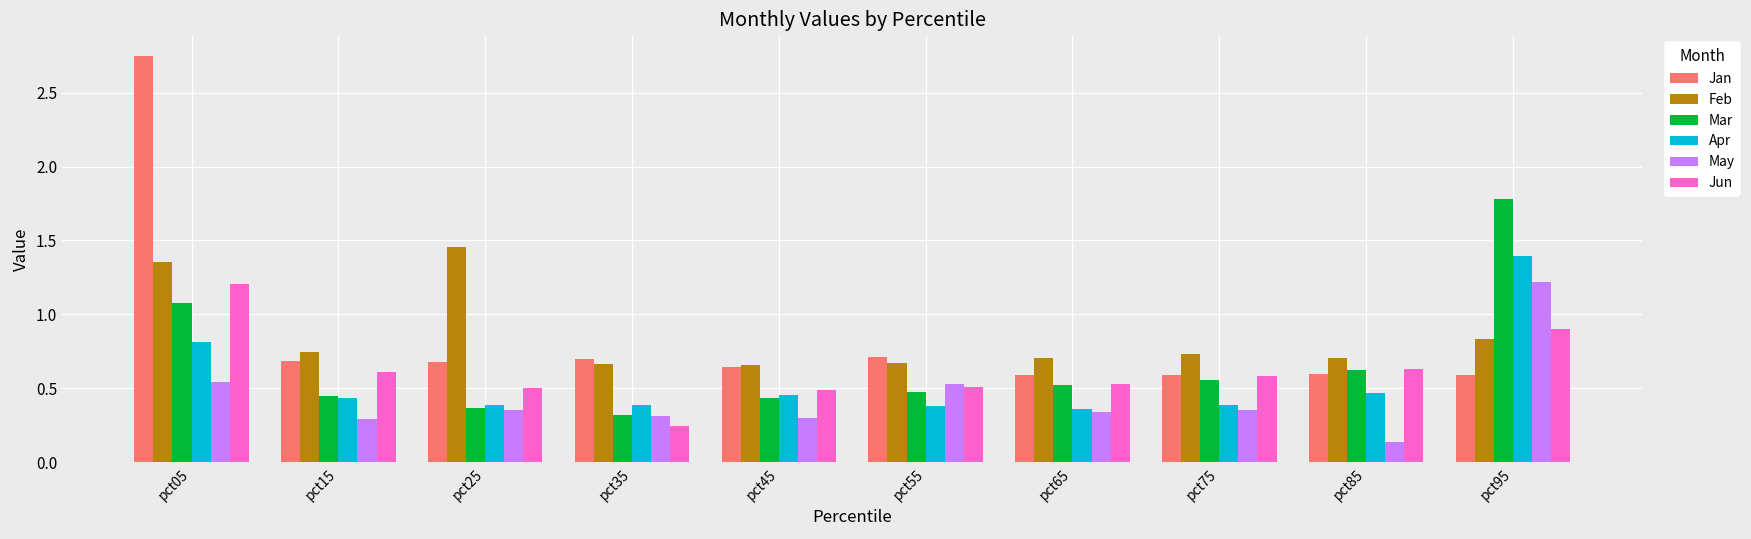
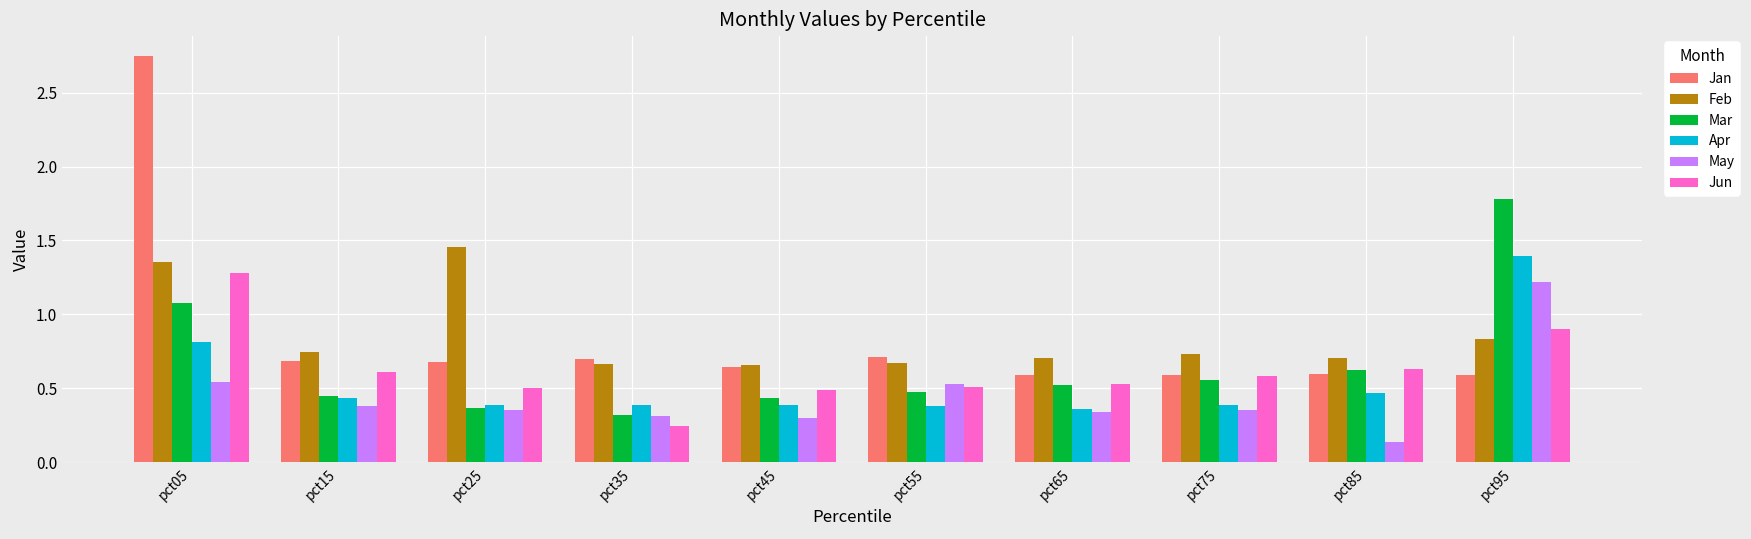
  {
    "Jan": {
      "pct05": 2.75,
      "pct15": 0.68,
      "pct25": 0.68,
      "pct35": 0.70,
      "pct45": 0.65,
      "pct55": 0.71,
      "pct65": 0.59,
      "pct75": 0.59,
      "pct85": 0.59,
      "pct95": 0.59
    },
    "Feb": {
      "pct05": 1.36,
      "pct15": 0.75,
      "pct25": 1.46,
      "pct35": 0.67,
      "pct45": 0.66,
      "pct55": 0.67,
      "pct65": 0.70,
      "pct75": 0.73,
      "pct85": 0.71,
      "pct95": 0.84
    },
    "Mar": {
      "pct05": 1.08,
      "pct15": 0.44,
      "pct25": 0.37,
      "pct35": 0.32,
      "pct45": 0.44,
      "pct55": 0.48,
      "pct65": 0.52,
      "pct75": 0.56,
      "pct85": 0.63,
      "pct95": 1.78
    },
    "Apr": {
      "pct05": 0.81,
      "pct15": 0.43,
      "pct25": 0.38,
      "pct35": 0.39,
-     "pct45": 0.45,
+     "pct45": 0.39,
      "pct55": 0.38,
      "pct65": 0.36,
      "pct75": 0.39,
      "pct85": 0.47,
      "pct95": 1.39
    },
    "May": {
      "pct05": 0.54,
-     "pct15": 0.29,
+     "pct15": 0.38,
      "pct25": 0.35,
      "pct35": 0.31,
      "pct45": 0.30,
      "pct55": 0.53,
      "pct65": 0.34,
      "pct75": 0.35,
      "pct85": 0.14,
      "pct95": 1.22
    },
    "Jun": {
-     "pct05": 1.21,
+     "pct05": 1.28,
      "pct15": 0.61,
      "pct25": 0.50,
      "pct35": 0.25,
      "pct45": 0.49,
      "pct55": 0.51,
      "pct65": 0.53,
      "pct75": 0.58,
      "pct85": 0.63,
      "pct95": 0.90
    }
  }
